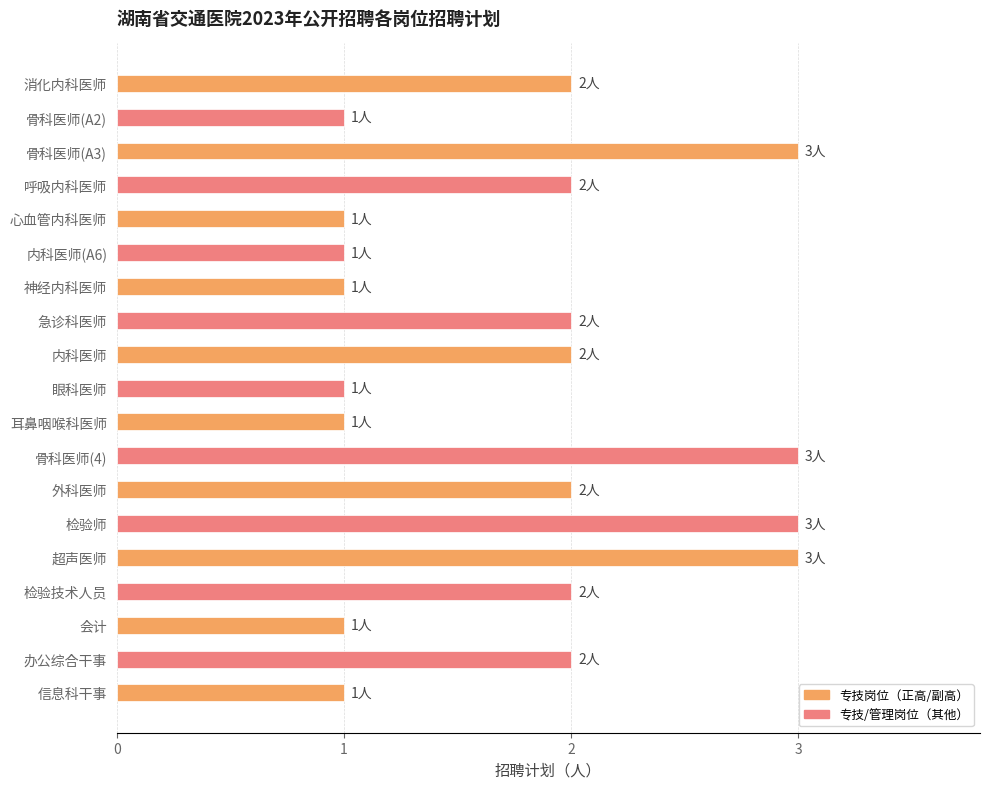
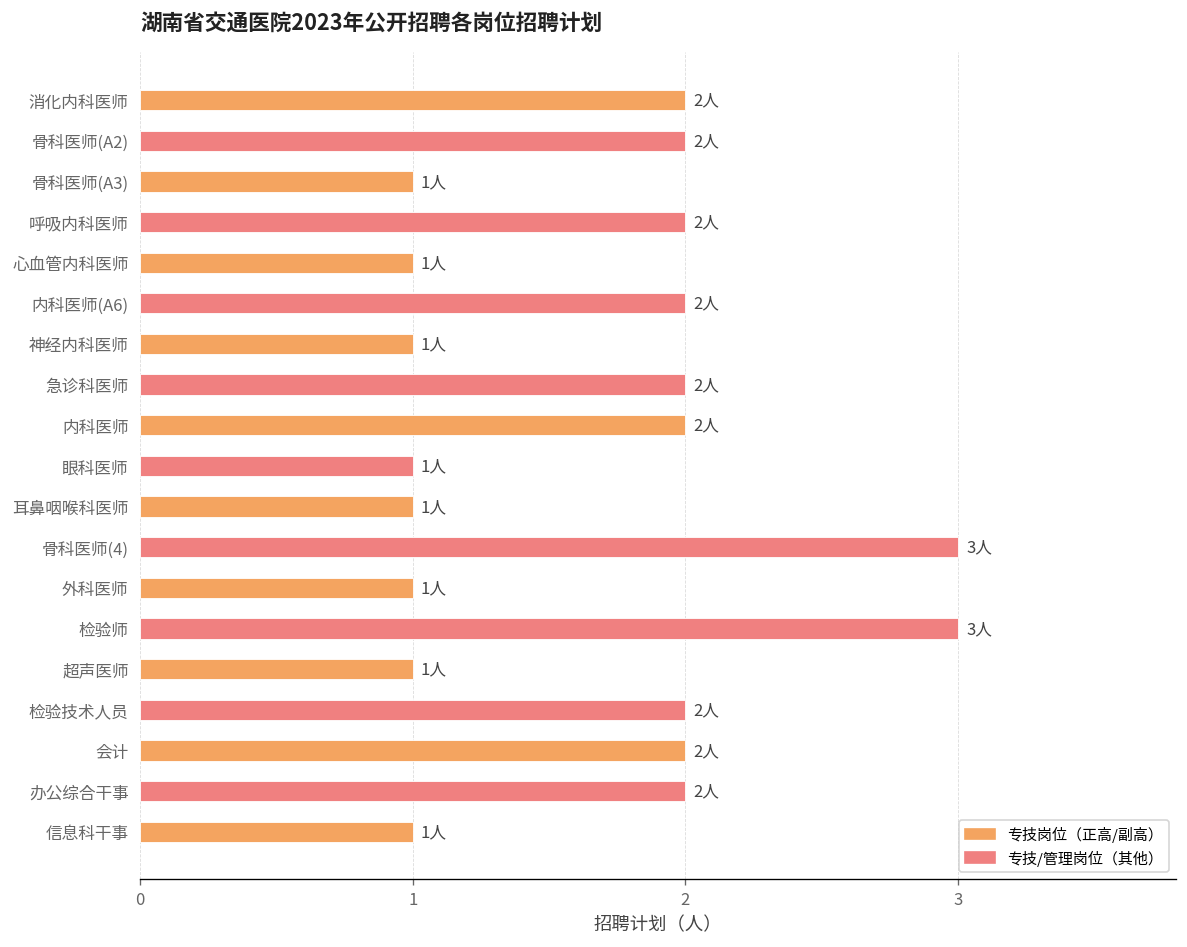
  {
    "消化内科医师": "2人",
-   "骨科医师(A2)": "1人",
-   "骨科医师(A3)": "3人",
+   "骨科医师(A2)": "2人",
+   "骨科医师(A3)": "1人",
    "呼吸内科医师": "2人",
    "心血管内科医师": "1人",
-   "内科医师(A6)": "1人",
+   "内科医师(A6)": "2人",
    "神经内科医师": "1人",
    "急诊科医师": "2人",
    "内科医师": "2人",
    "眼科医师": "1人",
    "耳鼻咽喉科医师": "1人",
    "骨科医师(4)": "3人",
-   "外科医师": "2人",
+   "外科医师": "1人",
    "检验师": "3人",
-   "超声医师": "3人",
+   "超声医师": "1人",
    "检验技术人员": "2人",
-   "会计": "1人",
+   "会计": "2人",
    "办公综合干事": "2人",
    "信息科干事": "1人"
  }
